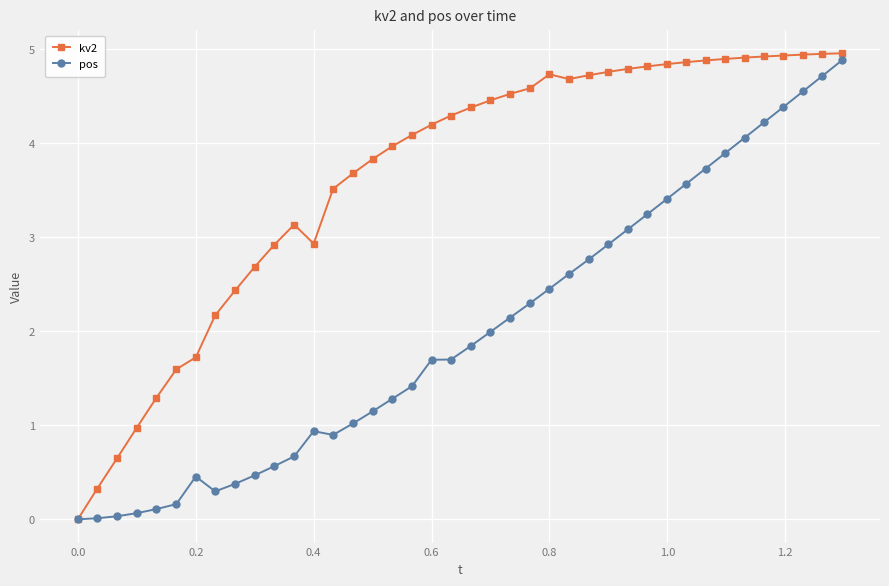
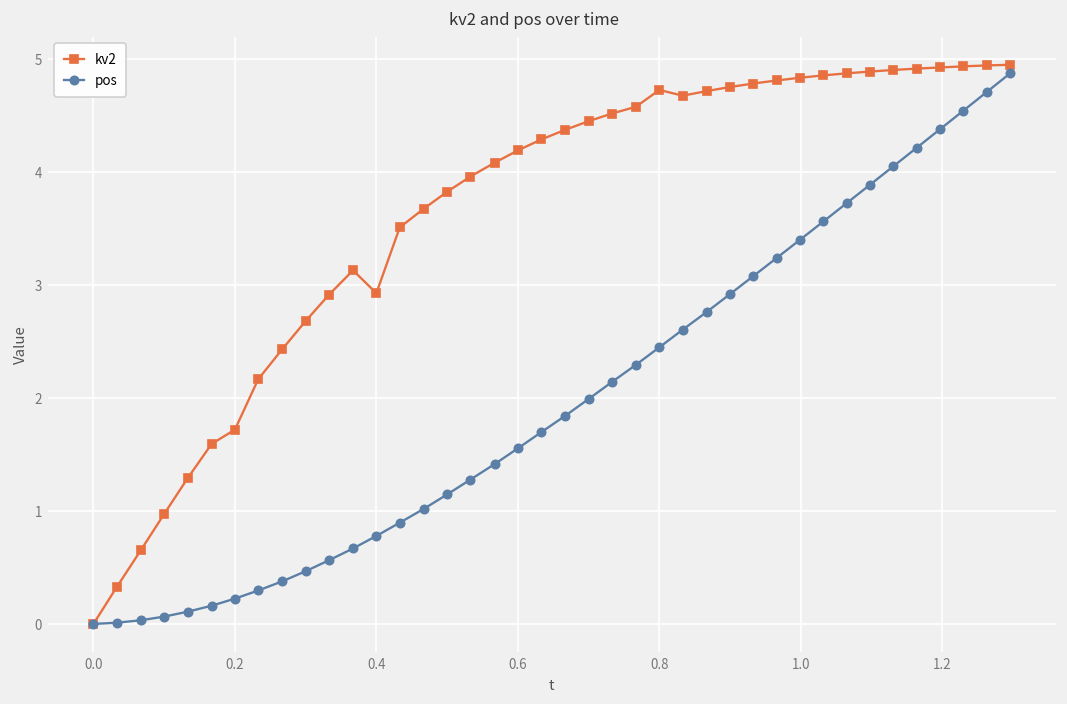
  {
    "kv2": {
      "0.2": 1.7,
      "0.4": 2.9,
      "0.6": 4.2,
      "0.8": 4.7
    },
    "pos": {
-     "0.2": 0.5,
-     "0.4": 0.9,
-     "0.6": 1.7,
+     "0.2": 0.2,
+     "0.4": 0.8,
+     "0.6": 1.6,
      "0.8": 2.5
    }
  }
